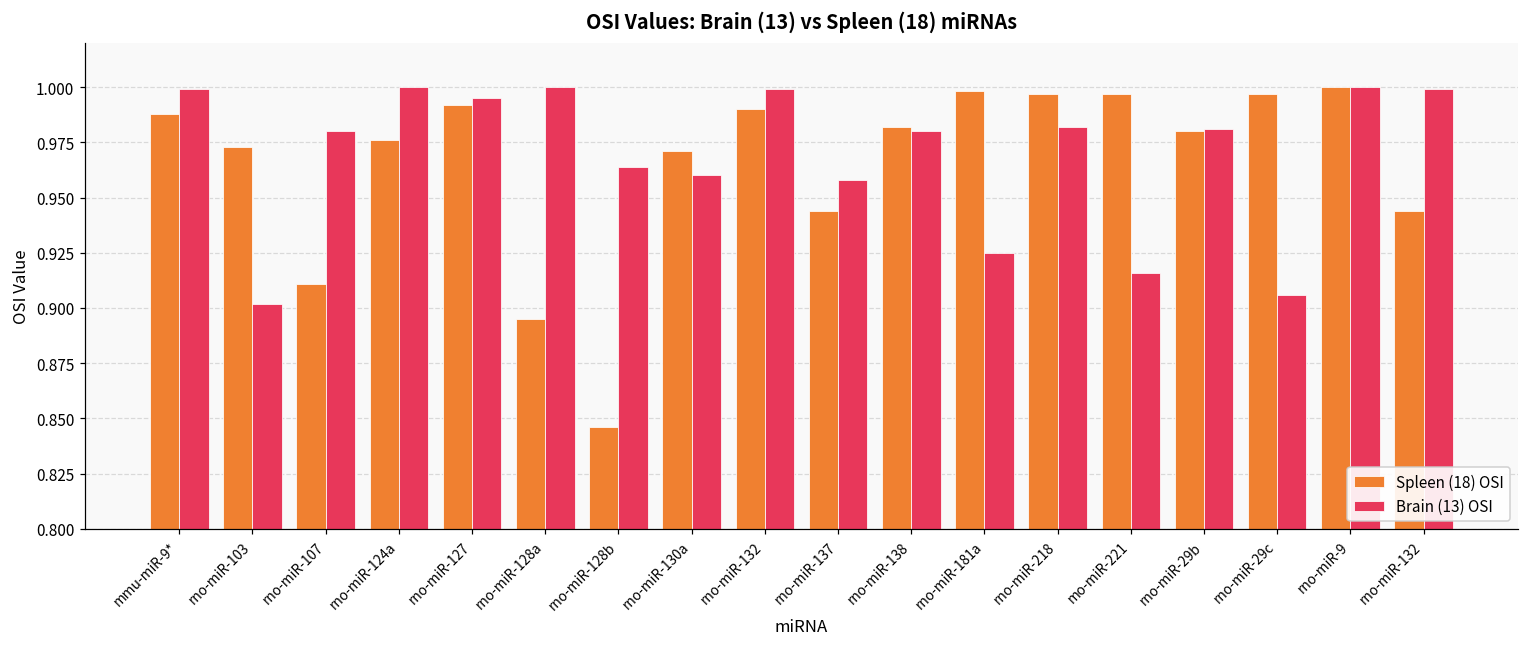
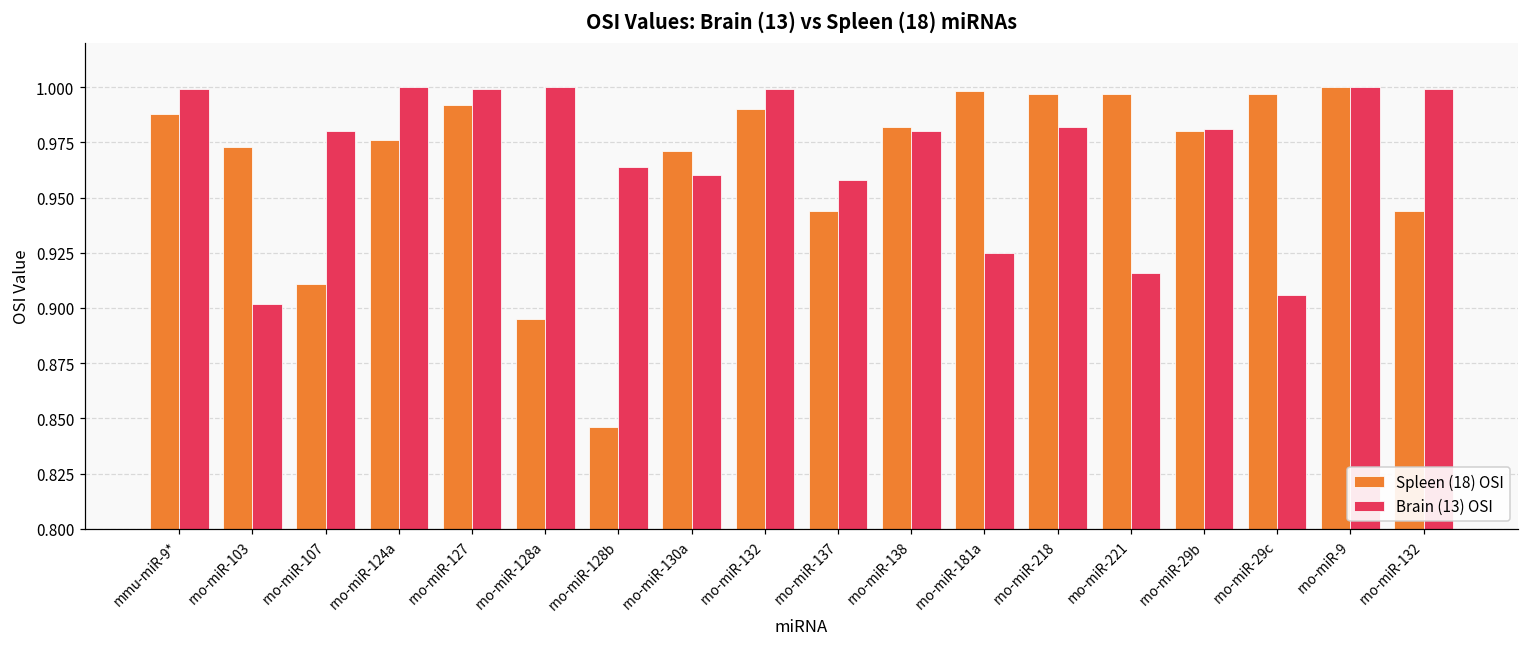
  {
    "Spleen (18) OSI": {
      "mmu-miR-9*": 0.988,
      "rno-miR-103": 0.973,
      "rno-miR-107": 0.911,
      "rno-miR-124a": 0.976,
      "rno-miR-127": 0.992,
      "rno-miR-128a": 0.895,
      "rno-miR-128b": 0.846,
      "rno-miR-130a": 0.971,
      "rno-miR-137": 0.944,
      "rno-miR-138": 0.982,
      "rno-miR-181a": 0.998,
      "rno-miR-218": 0.997,
      "mo-miR-221": 0.997,
      "rno-miR-29b": 0.980,
      "rno-miR-29c": 0.997,
      "rno-miR-9": 1.000
    },
    "Brain (13) OSI": {
      "mmu-miR-9*": 0.999,
      "rno-miR-103": 0.902,
      "rno-miR-107": 0.980,
      "rno-miR-124a": 1.000,
-     "rno-miR-127": 0.995,
+     "rno-miR-127": 0.999,
      "rno-miR-128a": 1.000,
      "rno-miR-128b": 0.964,
      "rno-miR-130a": 0.960,
      "rno-miR-137": 0.958,
      "rno-miR-138": 0.980,
      "rno-miR-181a": 0.925,
      "rno-miR-218": 0.982,
      "mo-miR-221": 0.916,
      "rno-miR-29b": 0.981,
      "rno-miR-29c": 0.906,
      "rno-miR-9": 1.000
    }
  }
